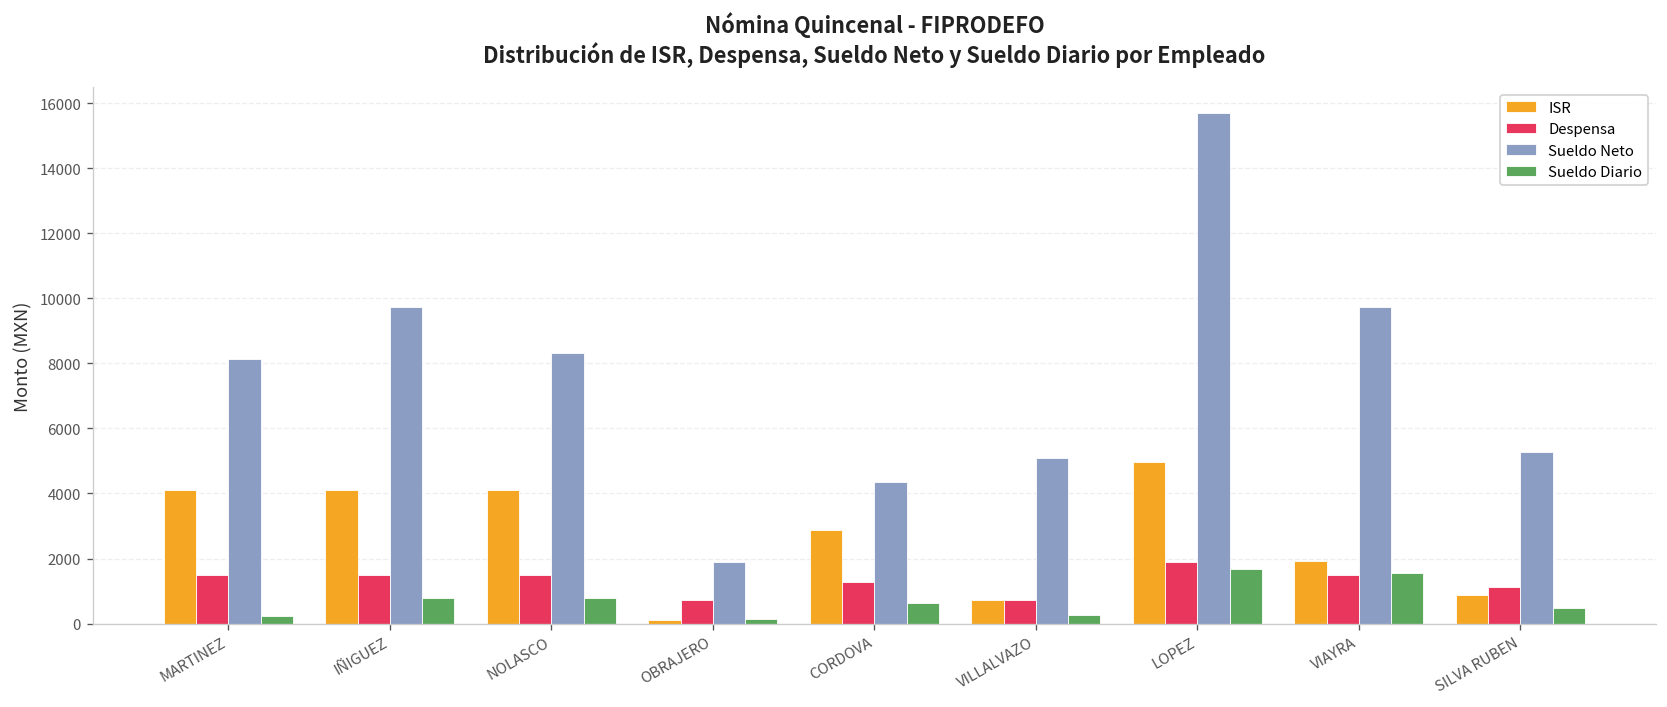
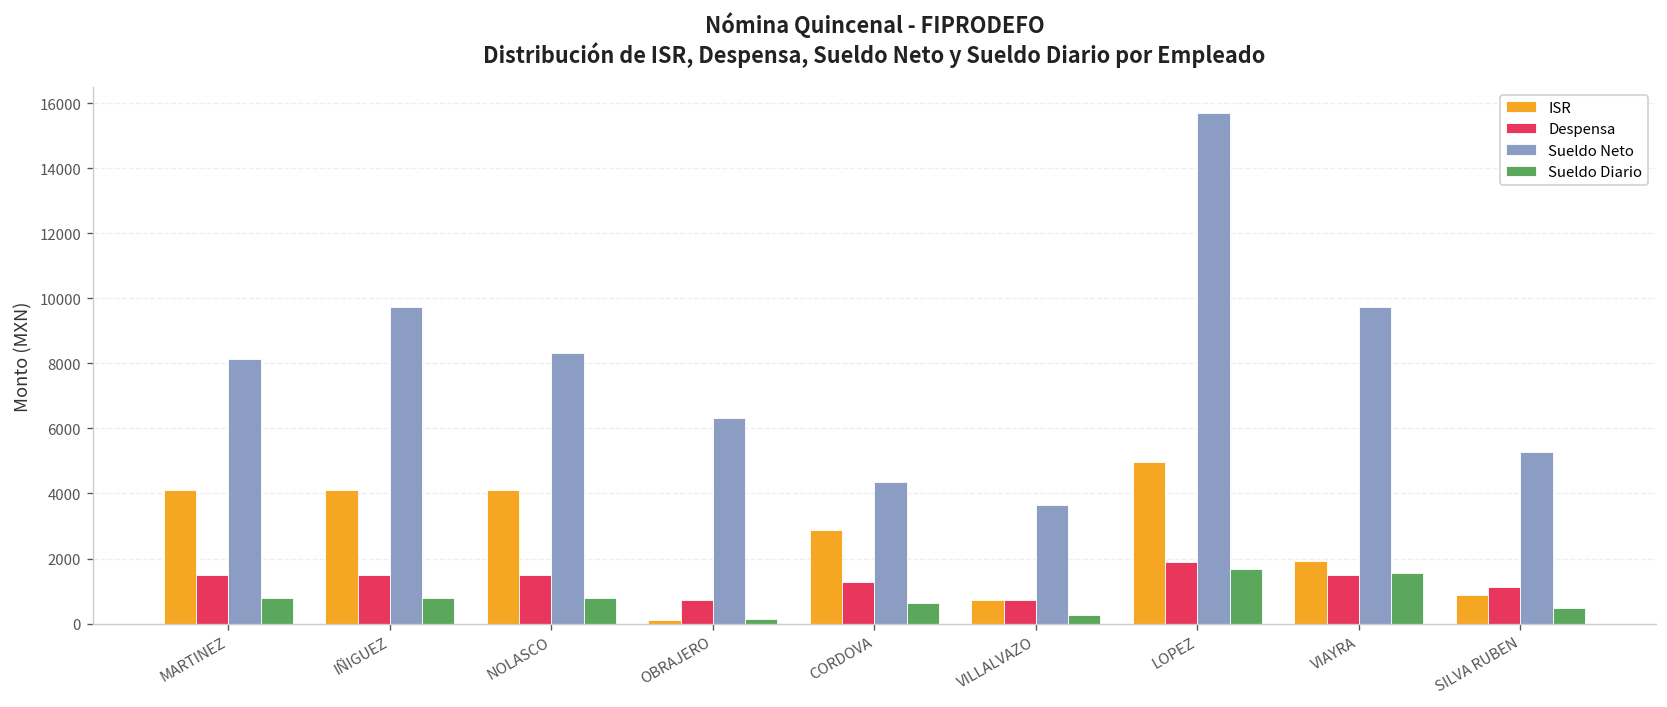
  {
    "ISR": {
      "MARTINEZ": 4100,
      "IÑIGUEZ": 4100,
      "NOLASCO": 4100,
      "OBRAJERO": 100,
      "CORDOVA": 2900,
      "VILLALVAZO": 700,
      "LOPEZ": 5000,
      "VIAYRA": 1900,
      "SILVA RUBEN": 900
    },
    "Despensa": {
      "MARTINEZ": 1500,
      "IÑIGUEZ": 1500,
      "NOLASCO": 1500,
      "OBRAJERO": 700,
      "CORDOVA": 1300,
      "VILLALVAZO": 700,
      "LOPEZ": 1900,
      "VIAYRA": 1500,
      "SILVA RUBEN": 1100
    },
    "Sueldo Neto": {
      "MARTINEZ": 8100,
      "IÑIGUEZ": 9700,
      "NOLASCO": 8300,
-     "OBRAJERO": 1900,
+     "OBRAJERO": 6300,
      "CORDOVA": 4400,
-     "VILLALVAZO": 5100,
+     "VILLALVAZO": 3700,
      "LOPEZ": 15700,
      "VIAYRA": 9700,
      "SILVA RUBEN": 5300
    },
    "Sueldo Diario": {
-     "MARTINEZ": 200,
+     "MARTINEZ": 800,
      "IÑIGUEZ": 800,
      "NOLASCO": 800,
      "OBRAJERO": 100,
      "CORDOVA": 600,
      "VILLALVAZO": 300,
      "LOPEZ": 1700,
      "VIAYRA": 1600,
      "SILVA RUBEN": 500
    }
  }
